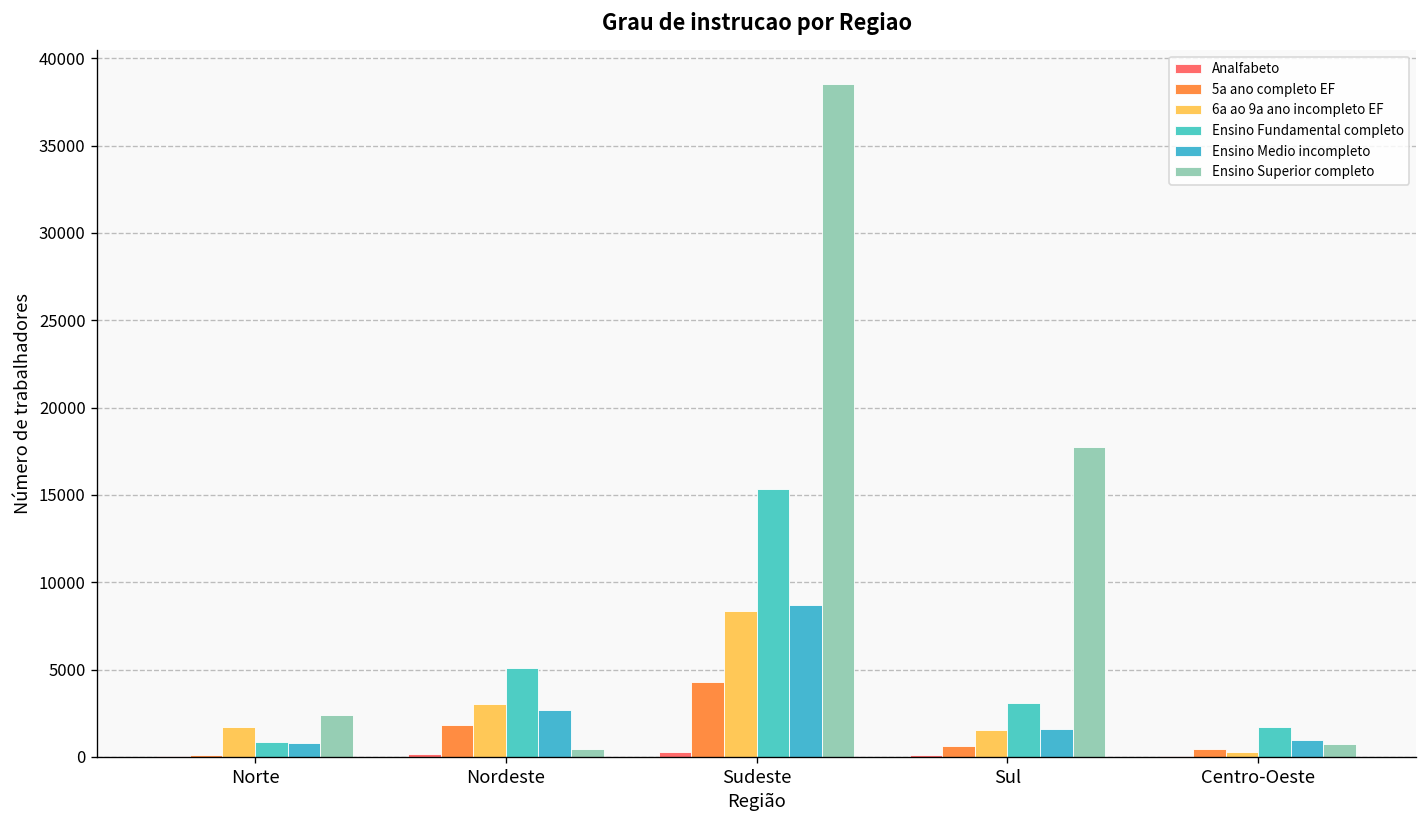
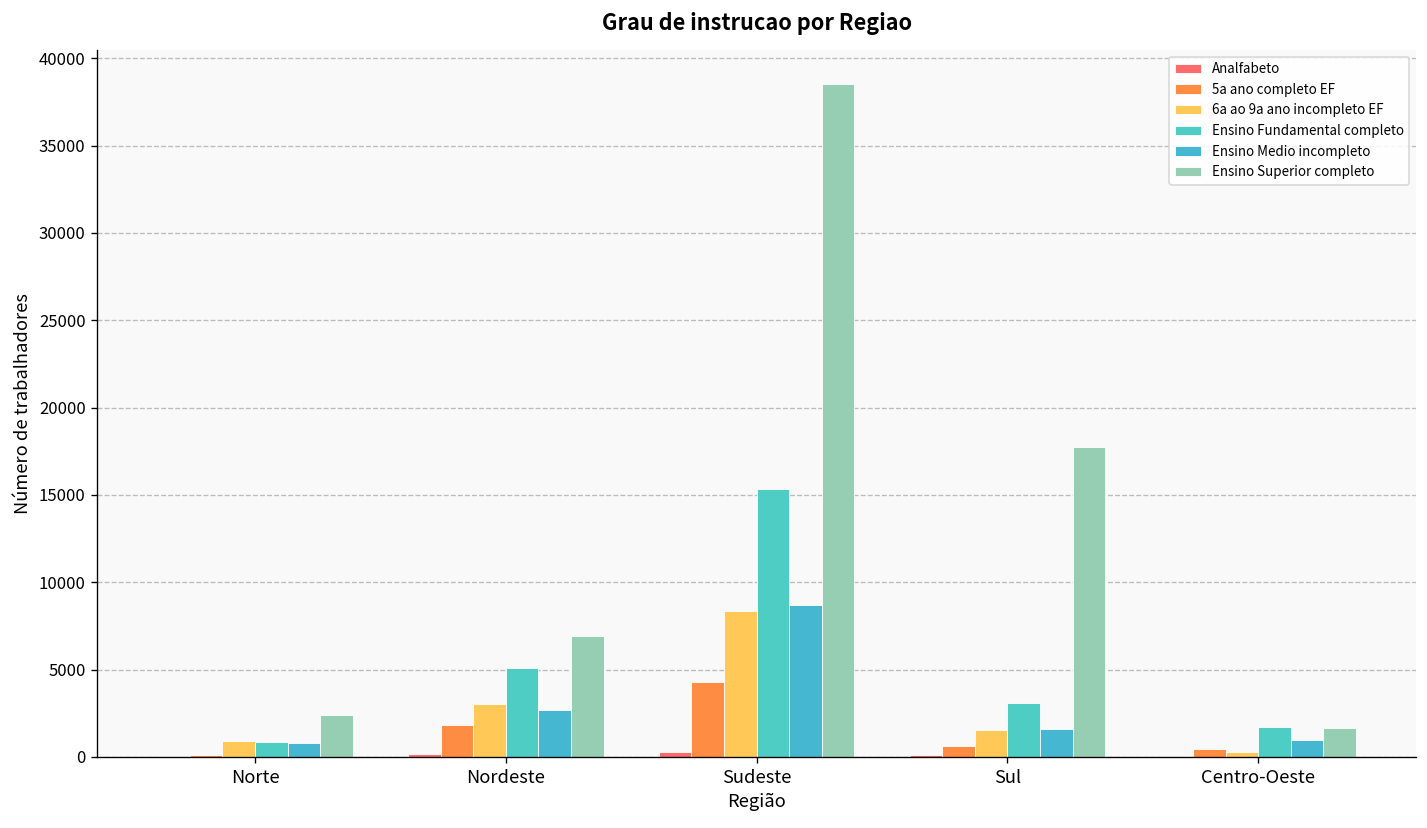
  {
    "6a ao 9a ano incompleto EF": {
-     "Norte": 1700,
+     "Norte": 900,
      "Nordeste": 3000,
      "Sudeste": 8400,
      "Sul": 1500,
      "Centro-Oeste": 300
    },
    "Ensino Superior completo": {
      "Norte": 2400,
-     "Nordeste": 400,
+     "Nordeste": 6900,
      "Sudeste": 38500,
      "Sul": 17700,
-     "Centro-Oeste": 700
+     "Centro-Oeste": 1700
    }
  }
